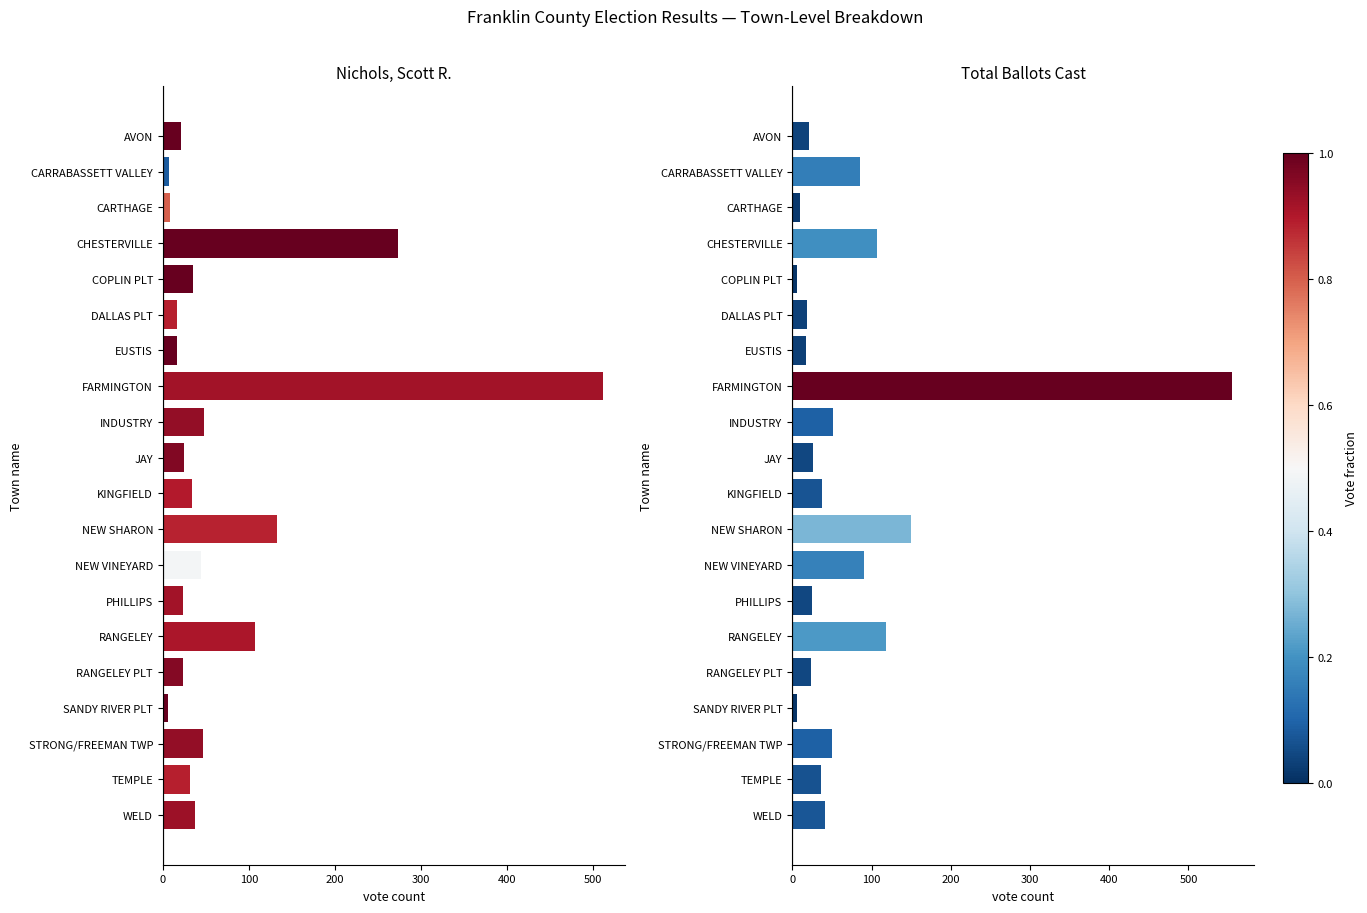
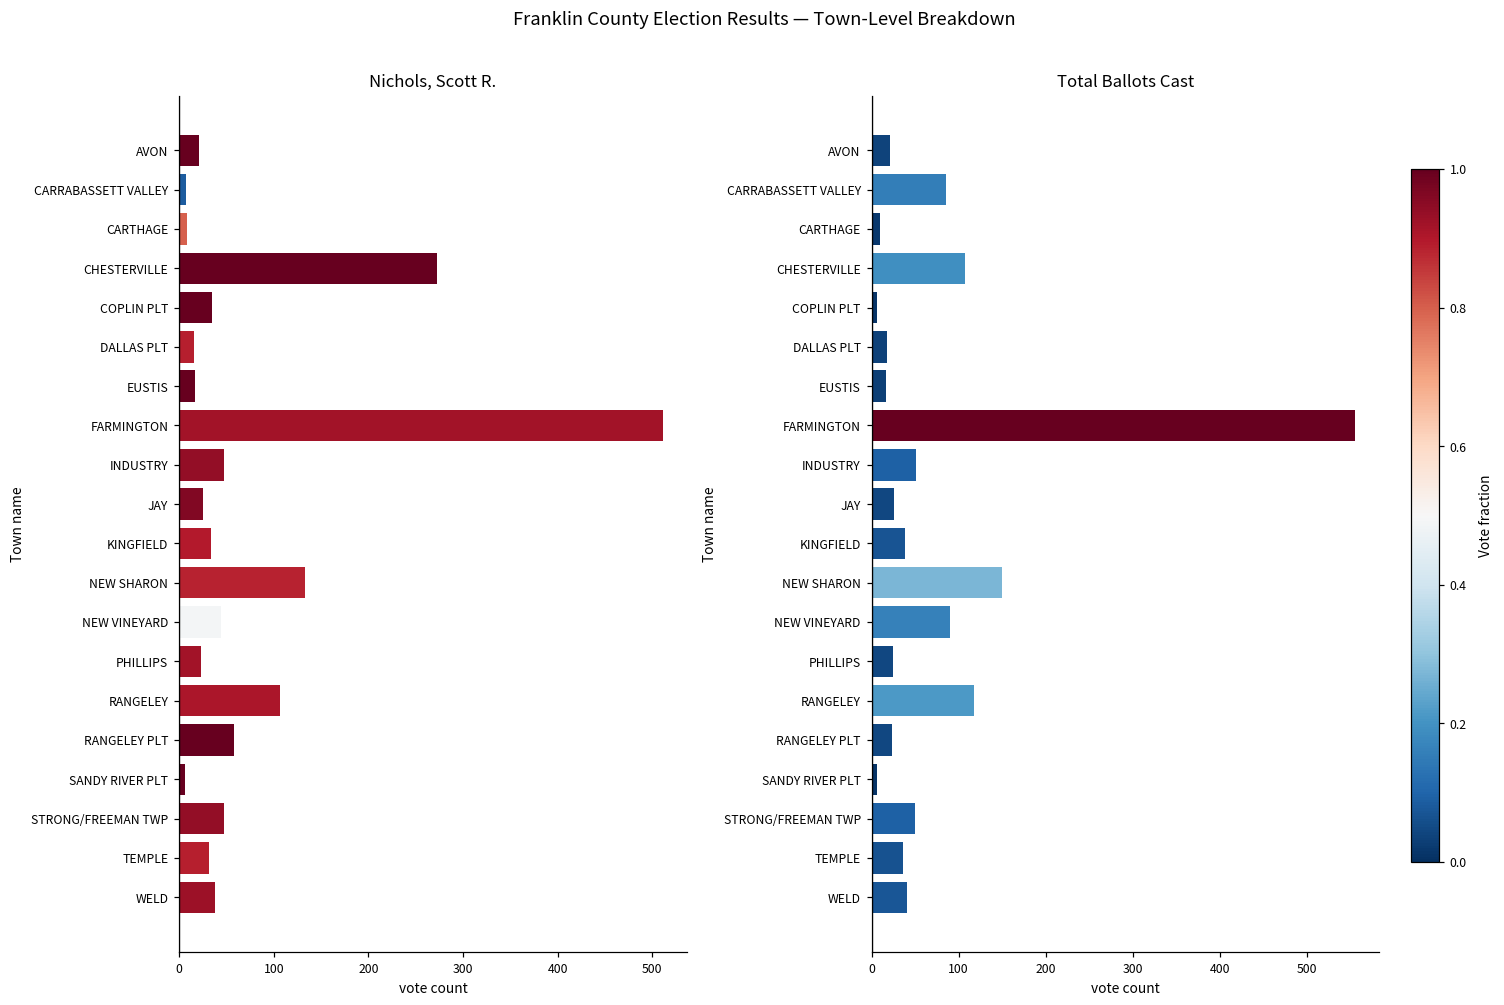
  {
    "Nichols, Scott R.": {
      "AVON": 20,
      "CARRABASSETT VALLEY": 10,
      "CARTHAGE": 10,
      "CHESTERVILLE": 270,
      "COPLIN PLT": 40,
      "DALLAS PLT": 20,
      "EUSTIS": 20,
      "FARMINGTON": 510,
      "INDUSTRY": 50,
      "JAY": 30,
      "KINGFIELD": 30,
      "NEW SHARON": 130,
      "NEW VINEYARD": 40,
      "PHILLIPS": 20,
      "RANGELEY": 110,
-     "RANGELEY PLT": 20,
+     "RANGELEY PLT": 60,
      "SANDY RIVER PLT": 10,
      "STRONG/FREEMAN TWP": 50,
      "TEMPLE": 30,
      "WELD": 40
    },
    "Total Ballots Cast": {
      "AVON": 20,
      "CARRABASSETT VALLEY": 90,
      "CARTHAGE": 10,
      "CHESTERVILLE": 110,
      "COPLIN PLT": 10,
      "DALLAS PLT": 20,
      "EUSTIS": 20,
      "FARMINGTON": 560,
      "INDUSTRY": 50,
      "JAY": 30,
      "KINGFIELD": 40,
      "NEW SHARON": 150,
      "NEW VINEYARD": 90,
      "PHILLIPS": 30,
      "RANGELEY": 120,
      "RANGELEY PLT": 20,
      "SANDY RIVER PLT": 10,
      "STRONG/FREEMAN TWP": 50,
      "TEMPLE": 40,
      "WELD": 40
    }
  }
